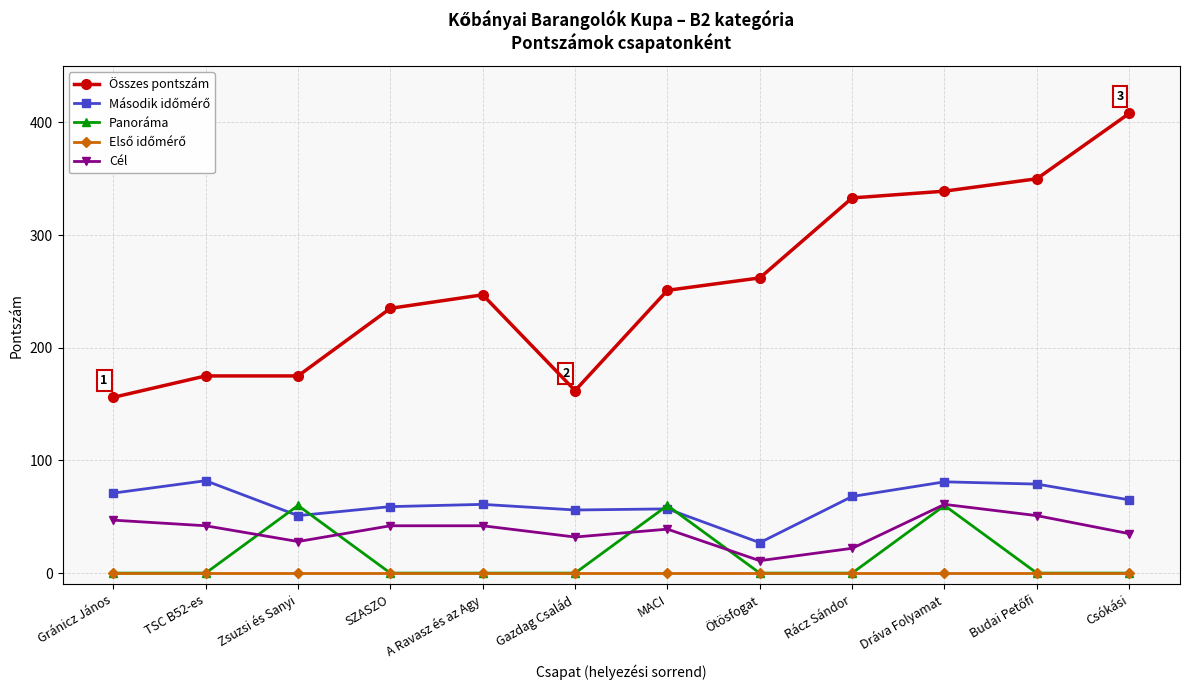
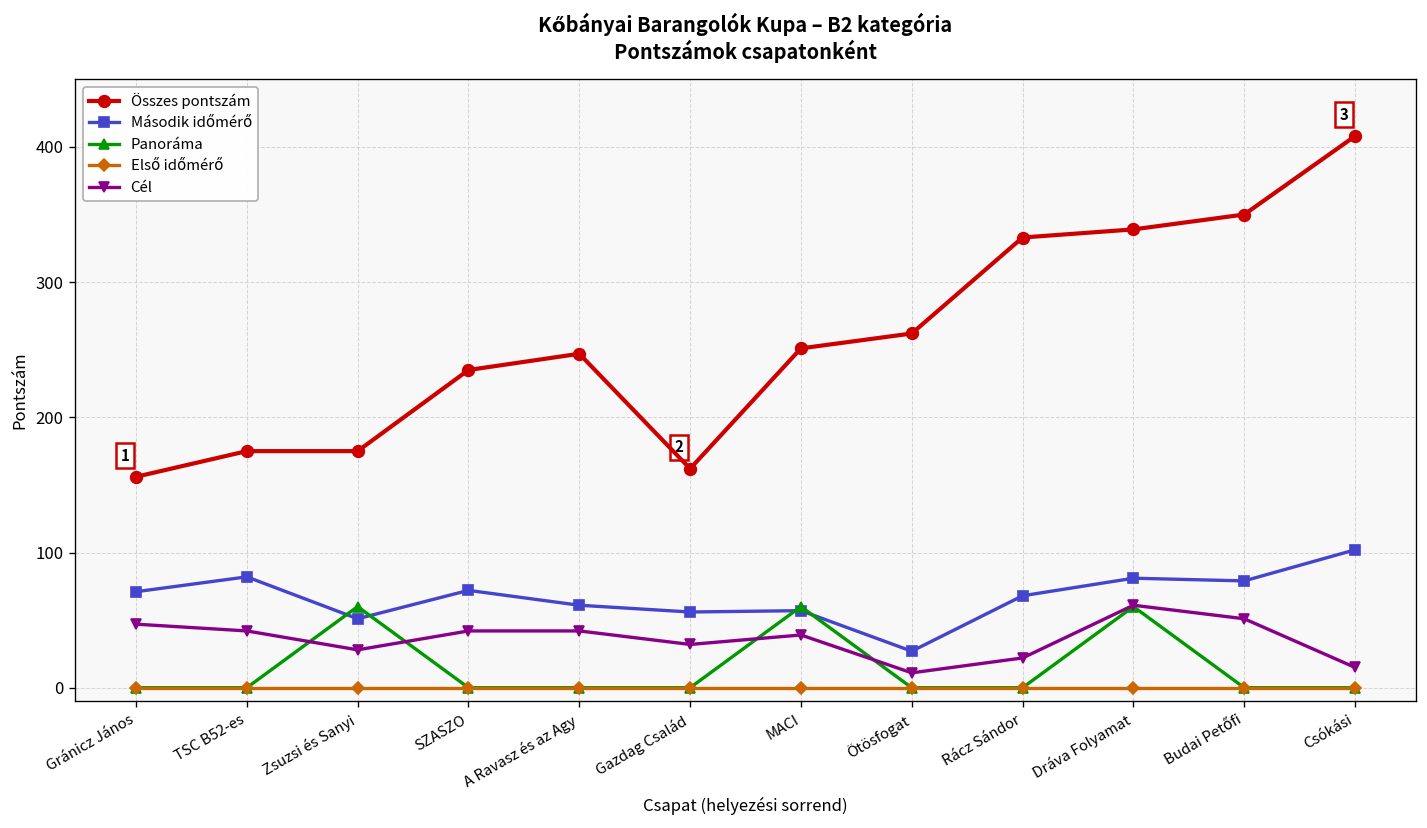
  {
    "Összes pontszám": {
      "TSC B52-es": 175,
      "Zsuzsi és Sanyi": 175,
      "SZASZO": 235,
      "A Ravasz és az Agy": 247,
      "MACI": 251,
      "Ötösfogat": 262,
      "Rácz Sándor": 333,
      "Dráva Folyamat": 339,
      "Budai Petőfi": 350
    },
    "Második időmérő": {
      "Gránicz János": 71,
      "TSC B52-es": 82,
      "Zsuzsi és Sanyi": 51,
-     "SZASZO": 59,
+     "SZASZO": 72,
      "A Ravasz és az Agy": 61,
      "Gazdag Család": 56,
      "MACI": 57,
      "Ötösfogat": 27,
      "Rácz Sándor": 68,
      "Dráva Folyamat": 81,
      "Budai Petőfi": 79,
-     "Csókási": 65
+     "Csókási": 102
    },
    "Panoráma": {
      "Zsuzsi és Sanyi": 60,
      "MACI": 60
    },
    "Első időmérő": {
      "Zsuzsi és Sanyi": 0,
      "MACI": 0,
      "Dráva Folyamat": 0
    },
    "Cél": {
      "Gránicz János": 47,
      "TSC B52-es": 42,
      "Zsuzsi és Sanyi": 28,
      "SZASZO": 42,
      "A Ravasz és az Agy": 42,
      "Gazdag Család": 32,
      "MACI": 39,
      "Ötösfogat": 11,
      "Rácz Sándor": 22,
      "Budai Petőfi": 51,
-     "Csókási": 35
+     "Csókási": 15
    }
  }
